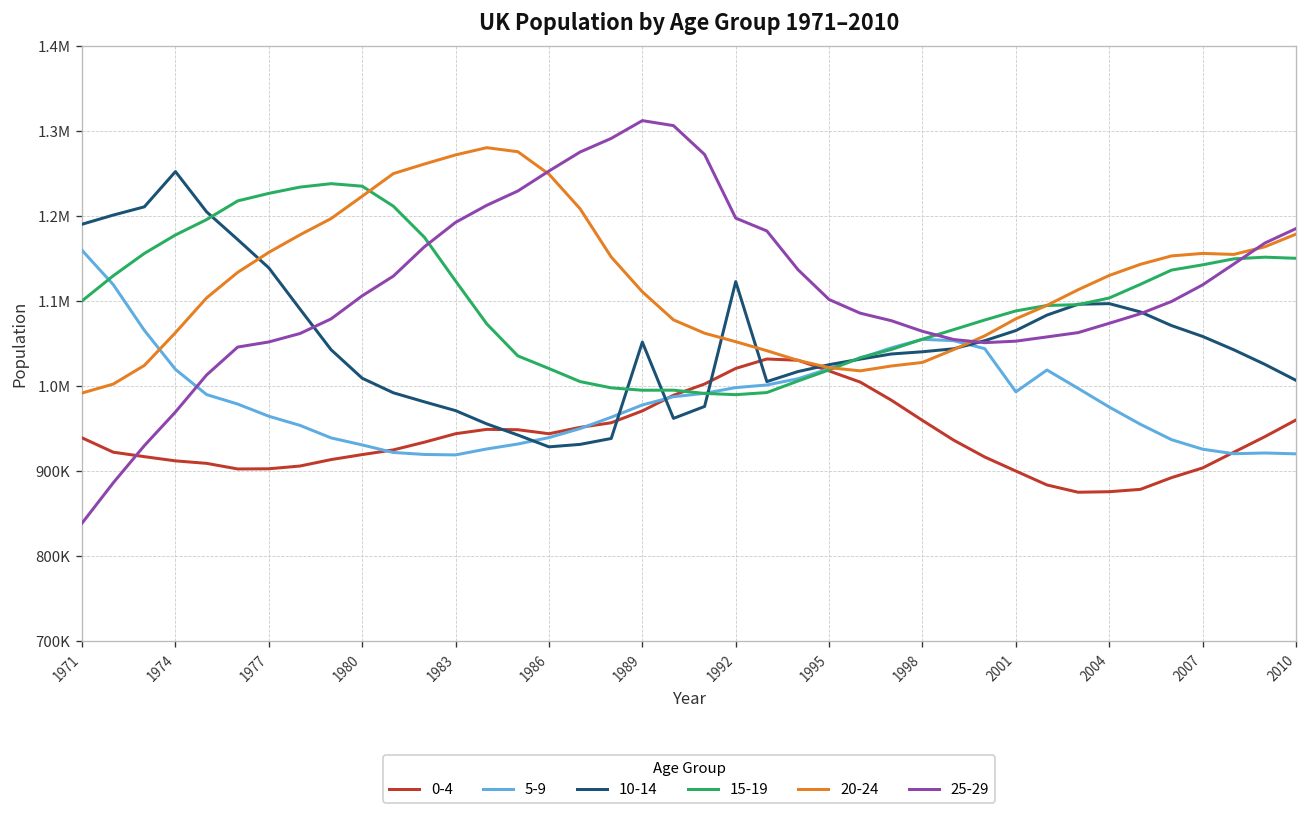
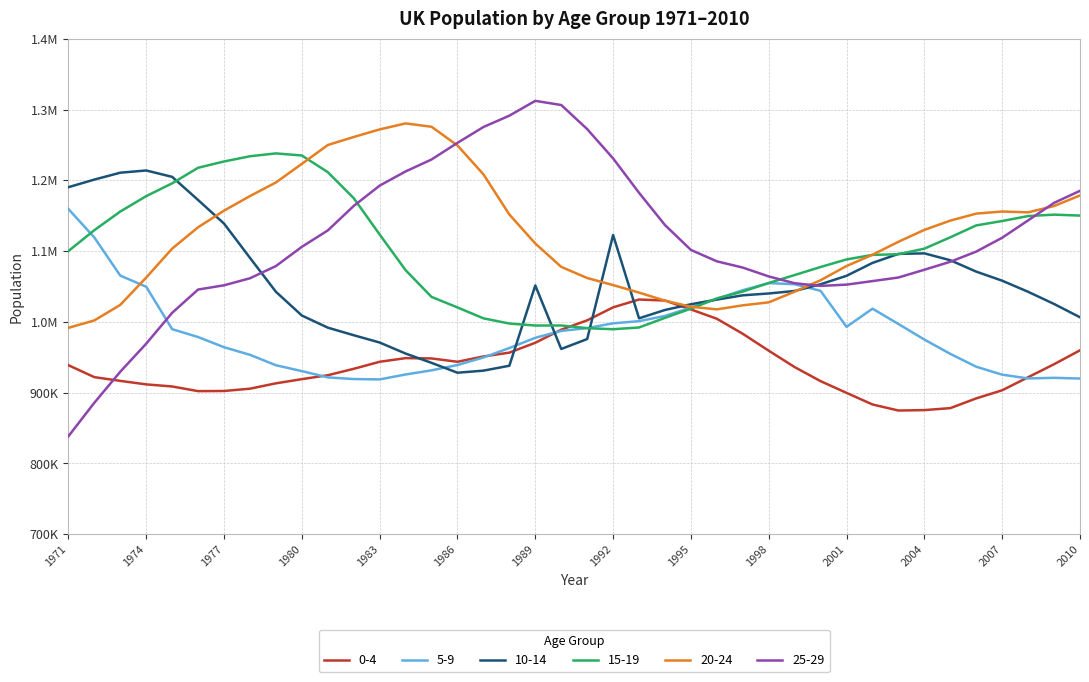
  {
    "0-4": {
      "1971": 940000,
      "1974": 910000,
      "1977": 900000,
      "1980": 920000,
      "1983": 940000,
      "1986": 940000,
      "1989": 970000,
      "1992": 1020000,
      "1998": 960000,
      "2001": 900000,
      "2004": 880000,
      "2007": 900000,
      "2010": 960000
    },
    "5-9": {
      "1971": 1160000,
-     "1974": 1020000,
+     "1974": 1050000,
      "1977": 960000,
      "1980": 930000,
      "1983": 920000,
      "1986": 940000,
      "1989": 980000,
      "1992": 1000000,
      "2001": 990000,
      "2004": 980000,
      "2007": 930000,
      "2010": 920000
    },
    "10-14": {
      "1971": 1190000,
-     "1974": 1250000,
+     "1974": 1210000,
      "1977": 1140000,
      "1980": 1010000,
      "1983": 970000,
      "1986": 930000,
      "1989": 1050000,
      "1992": 1120000,
      "1998": 1040000,
      "2001": 1070000,
      "2004": 1100000,
      "2007": 1060000,
      "2010": 1010000
    },
    "15-19": {
      "1971": 1100000,
      "1974": 1180000,
      "1977": 1230000,
      "1980": 1240000,
      "1983": 1120000,
      "1986": 1020000,
      "1989": 990000,
      "1992": 990000,
      "2001": 1090000,
      "2004": 1100000,
      "2007": 1140000,
      "2010": 1150000
    },
    "20-24": {
      "1971": 990000,
      "1974": 1060000,
      "1977": 1160000,
      "1980": 1220000,
      "1983": 1270000,
      "1986": 1250000,
      "1989": 1110000,
      "1992": 1050000,
      "1998": 1030000,
      "2001": 1080000,
      "2004": 1130000,
      "2007": 1160000,
      "2010": 1180000
    },
    "25-29": {
      "1971": 840000,
      "1974": 970000,
      "1977": 1050000,
      "1980": 1110000,
      "1983": 1190000,
      "1986": 1250000,
      "1989": 1310000,
-     "1992": 1200000,
+     "1992": 1230000,
      "1995": 1100000,
      "1998": 1060000,
      "2001": 1050000,
      "2004": 1070000,
      "2007": 1120000,
      "2010": 1190000
    }
  }
